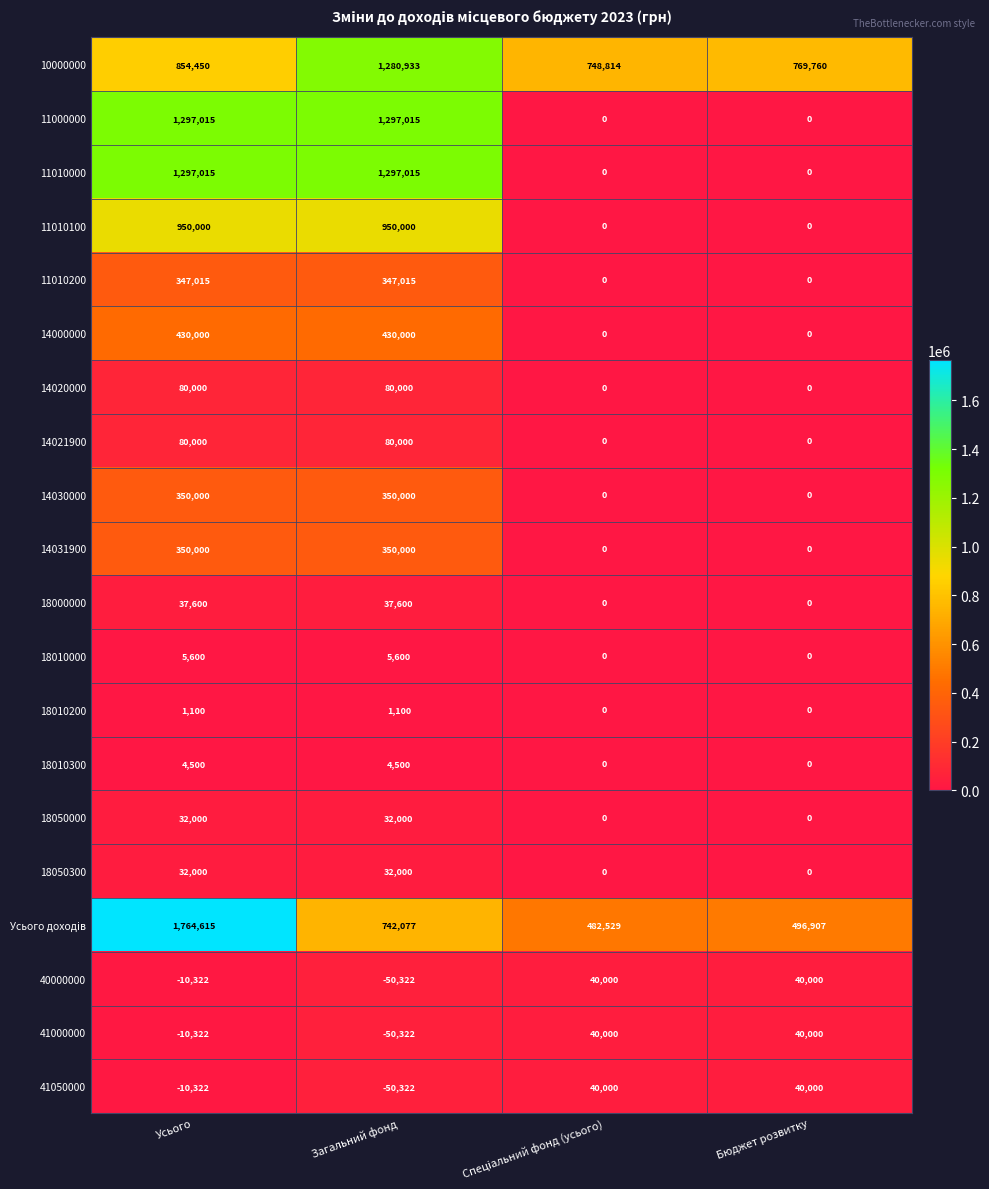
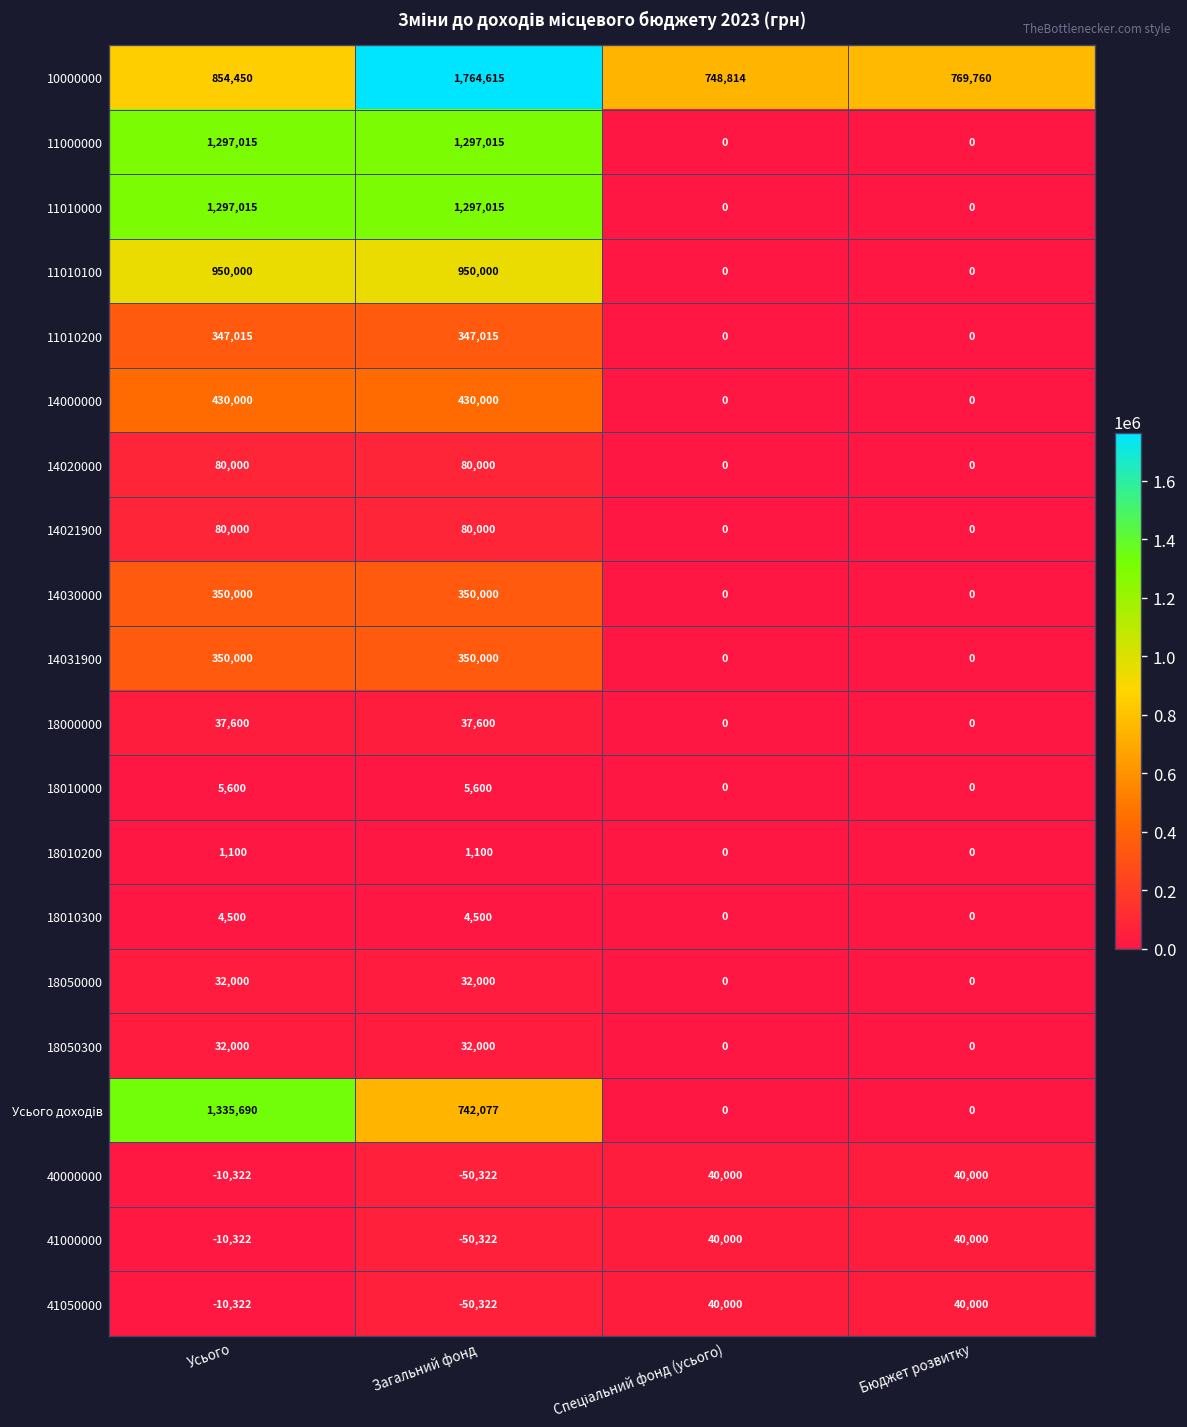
  {
    "10000000": {
      "Усього": "854,450",
-     "Загальний фонд": "1,280,933",
+     "Загальний фонд": "1,764,615",
      "Спеціальний фонд (усього)": "748,814",
      "Бюджет розвитку": "769,760"
    },
    "11000000": {
      "Усього": "1,297,015",
      "Загальний фонд": "1,297,015",
      "Спеціальний фонд (усього)": "0",
      "Бюджет розвитку": "0"
    },
    "11010000": {
      "Усього": "1,297,015",
      "Загальний фонд": "1,297,015",
      "Спеціальний фонд (усього)": "0",
      "Бюджет розвитку": "0"
    },
    "11010100": {
      "Усього": "950,000",
      "Загальний фонд": "950,000",
      "Спеціальний фонд (усього)": "0",
      "Бюджет розвитку": "0"
    },
    "11010200": {
      "Усього": "347,015",
      "Загальний фонд": "347,015",
      "Спеціальний фонд (усього)": "0",
      "Бюджет розвитку": "0"
    },
    "14000000": {
      "Усього": "430,000",
      "Загальний фонд": "430,000",
      "Спеціальний фонд (усього)": "0",
      "Бюджет розвитку": "0"
    },
    "14020000": {
      "Усього": "80,000",
      "Загальний фонд": "80,000",
      "Спеціальний фонд (усього)": "0",
      "Бюджет розвитку": "0"
    },
    "14021900": {
      "Усього": "80,000",
      "Загальний фонд": "80,000",
      "Спеціальний фонд (усього)": "0",
      "Бюджет розвитку": "0"
    },
    "14030000": {
      "Усього": "350,000",
      "Загальний фонд": "350,000",
      "Спеціальний фонд (усього)": "0",
      "Бюджет розвитку": "0"
    },
    "14031900": {
      "Усього": "350,000",
      "Загальний фонд": "350,000",
      "Спеціальний фонд (усього)": "0",
      "Бюджет розвитку": "0"
    },
    "18000000": {
      "Усього": "37,600",
      "Загальний фонд": "37,600",
      "Спеціальний фонд (усього)": "0",
      "Бюджет розвитку": "0"
    },
    "18010000": {
      "Усього": "5,600",
      "Загальний фонд": "5,600",
      "Спеціальний фонд (усього)": "0",
      "Бюджет розвитку": "0"
    },
    "18010200": {
      "Усього": "1,100",
      "Загальний фонд": "1,100",
      "Спеціальний фонд (усього)": "0",
      "Бюджет розвитку": "0"
    },
    "18010300": {
      "Усього": "4,500",
      "Загальний фонд": "4,500",
      "Спеціальний фонд (усього)": "0",
      "Бюджет розвитку": "0"
    },
    "18050000": {
      "Усього": "32,000",
      "Загальний фонд": "32,000",
      "Спеціальний фонд (усього)": "0",
      "Бюджет розвитку": "0"
    },
    "18050300": {
      "Усього": "32,000",
      "Загальний фонд": "32,000",
      "Спеціальний фонд (усього)": "0",
      "Бюджет розвитку": "0"
    },
    "Усього доходів": {
-     "Усього": "1,764,615",
+     "Усього": "1,335,690",
      "Загальний фонд": "742,077",
-     "Спеціальний фонд (усього)": "482,529",
-     "Бюджет розвитку": "496,907"
+     "Спеціальний фонд (усього)": "0",
+     "Бюджет розвитку": "0"
    },
    "40000000": {
      "Усього": "-10,322",
      "Загальний фонд": "-50,322",
      "Спеціальний фонд (усього)": "40,000",
      "Бюджет розвитку": "40,000"
    },
    "41000000": {
      "Усього": "-10,322",
      "Загальний фонд": "-50,322",
      "Спеціальний фонд (усього)": "40,000",
      "Бюджет розвитку": "40,000"
    },
    "41050000": {
      "Усього": "-10,322",
      "Загальний фонд": "-50,322",
      "Спеціальний фонд (усього)": "40,000",
      "Бюджет розвитку": "40,000"
    }
  }
